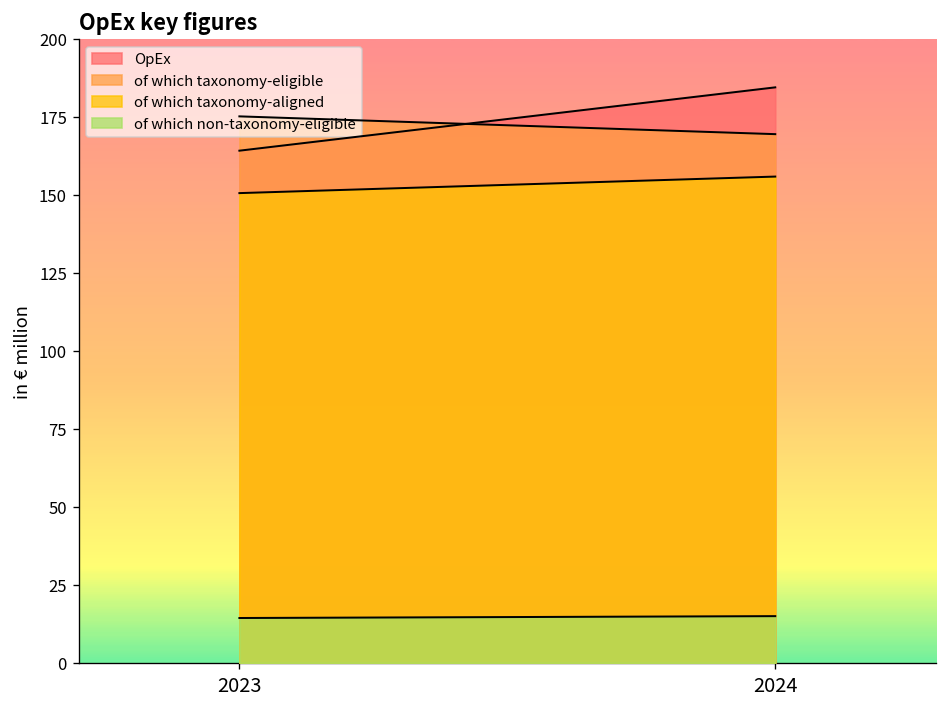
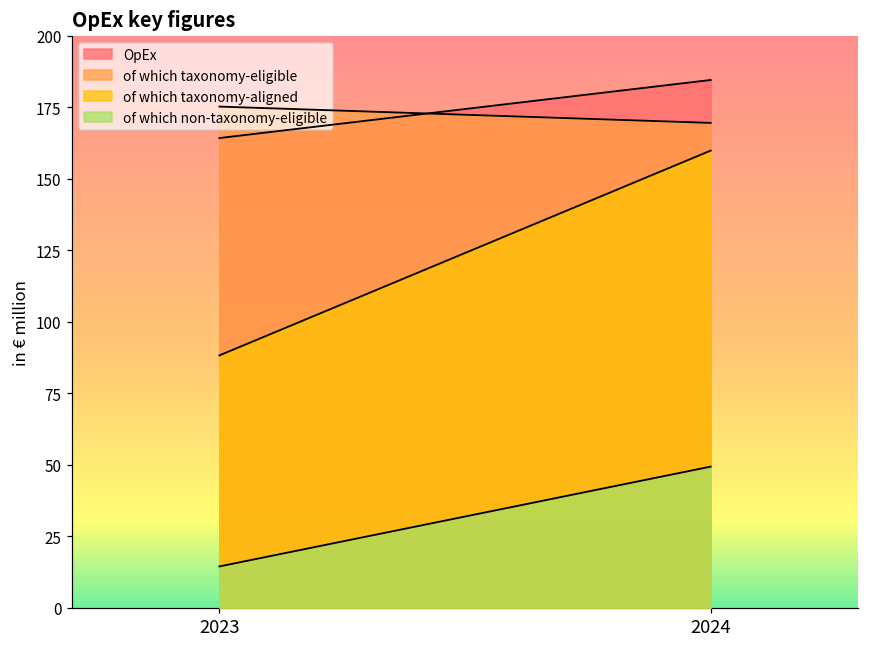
  {
    "OpEx": {
      "2023": 164,
      "2024": 185
    },
    "of which taxonomy-eligible": {
      "2024": 170
    },
    "of which taxonomy-aligned": {
-     "2023": 151,
-     "2024": 156
+     "2023": 88,
+     "2024": 160
    },
    "of which non-taxonomy-eligible": {
      "2023": 14,
-     "2024": 15
+     "2024": 49
    }
  }
